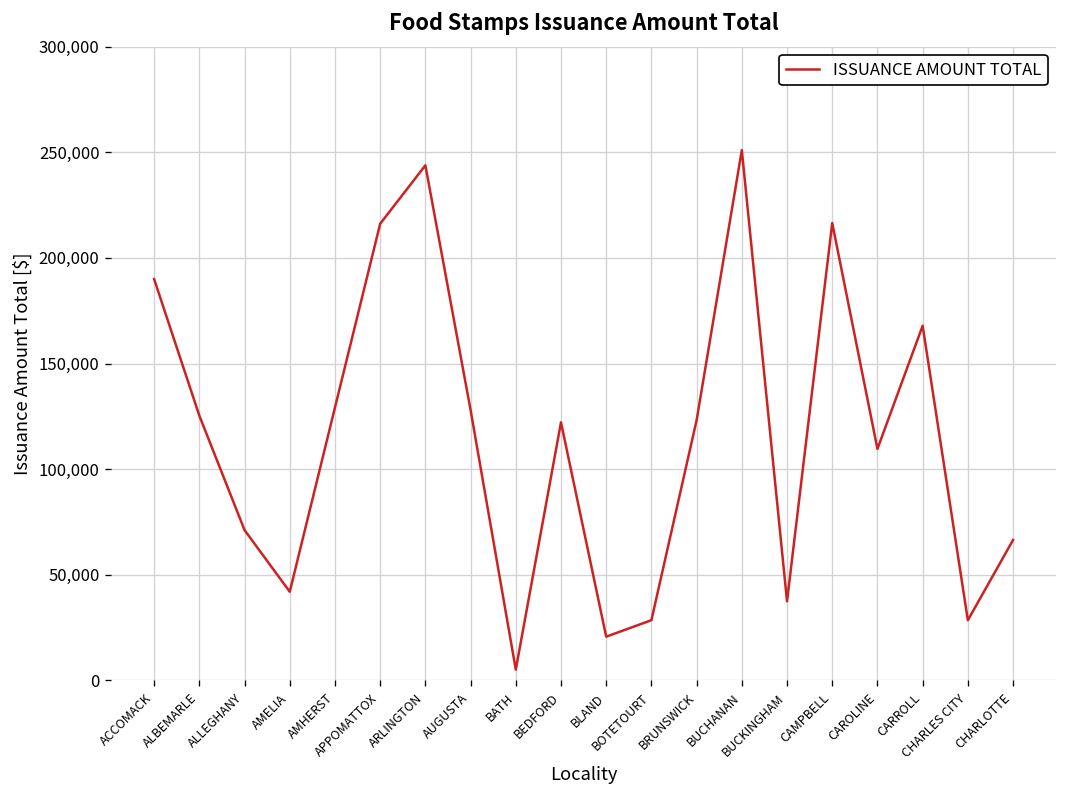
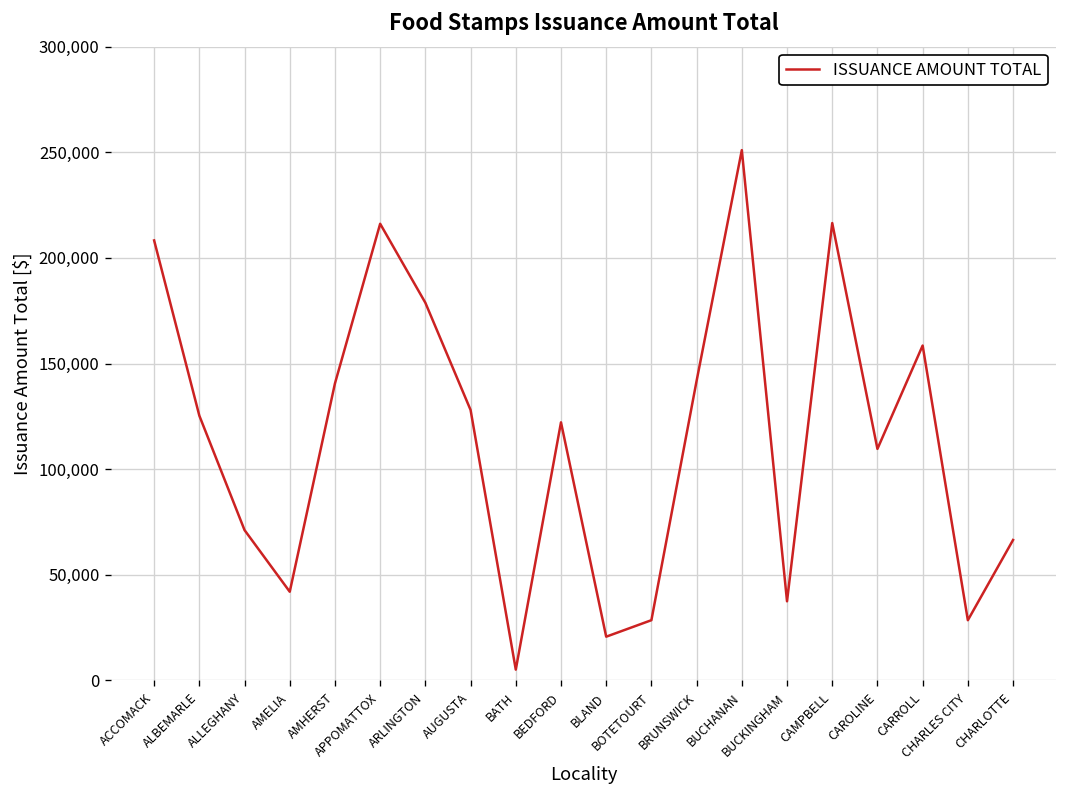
  {
-   "ACCOMACK": "190,000",
+   "ACCOMACK": "208,000",
    "ALBEMARLE": "125,000",
    "ALLEGHANY": "71,000",
    "AMELIA": "42,000",
-   "AMHERST": "129,000",
+   "AMHERST": "141,000",
    "APPOMATTOX": "216,000",
-   "ARLINGTON": "244,000",
+   "ARLINGTON": "179,000",
    "AUGUSTA": "128,000",
    "BATH": "5,000",
    "BEDFORD": "122,000",
    "BLAND": "21,000",
    "BOTETOURT": "28,000",
-   "BRUNSWICK": "123,000",
+   "BRUNSWICK": "142,000",
    "BUCHANAN": "251,000",
    "BUCKINGHAM": "37,000",
    "CAMPBELL": "216,000",
    "CAROLINE": "110,000",
-   "CARROLL": "168,000",
+   "CARROLL": "159,000",
    "CHARLES CITY": "28,000",
    "CHARLOTTE": "66,000"
  }
